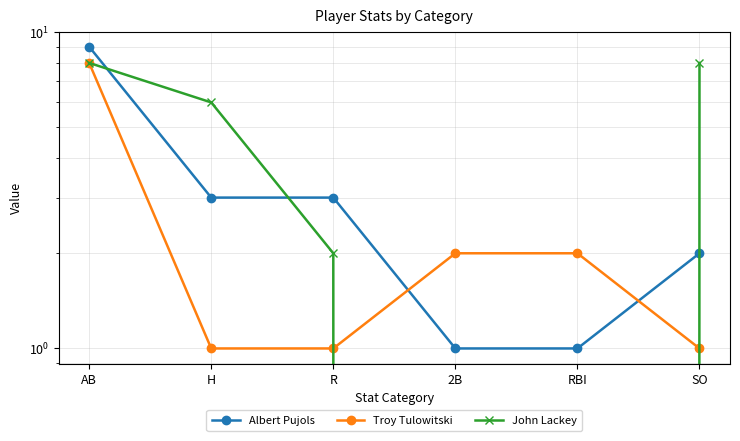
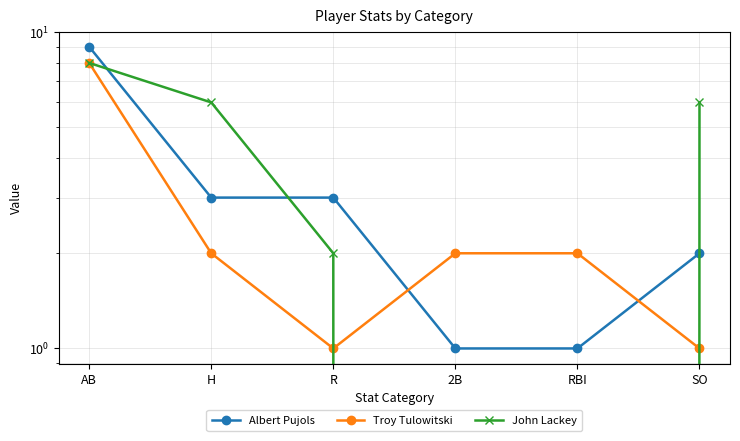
  {
    "Albert Pujols": {
      "AB": 9,
      "H": 3,
      "R": 3,
      "2B": 1,
      "RBI": 1,
      "SO": 2
    },
    "Troy Tulowitski": {
-     "H": 1,
+     "H": 2,
      "R": 1,
      "2B": 2,
      "RBI": 2,
      "SO": 1
    },
    "John Lackey": {
      "H": 6,
      "R": 2,
-     "SO": 8
+     "SO": 6
    }
  }
